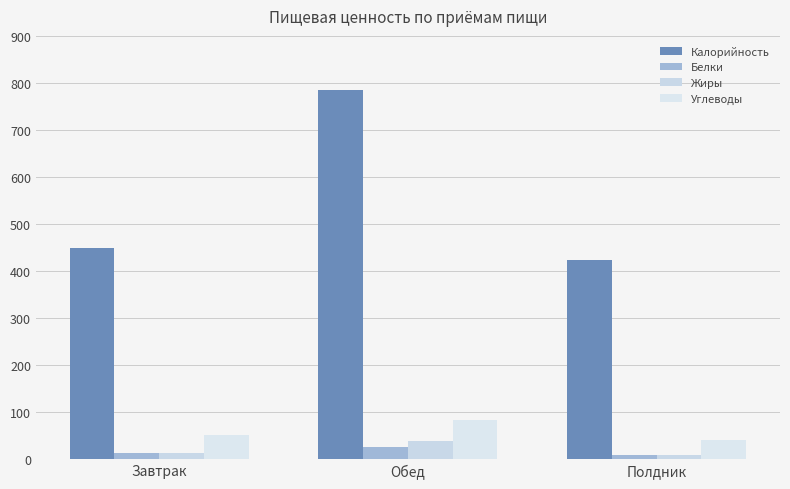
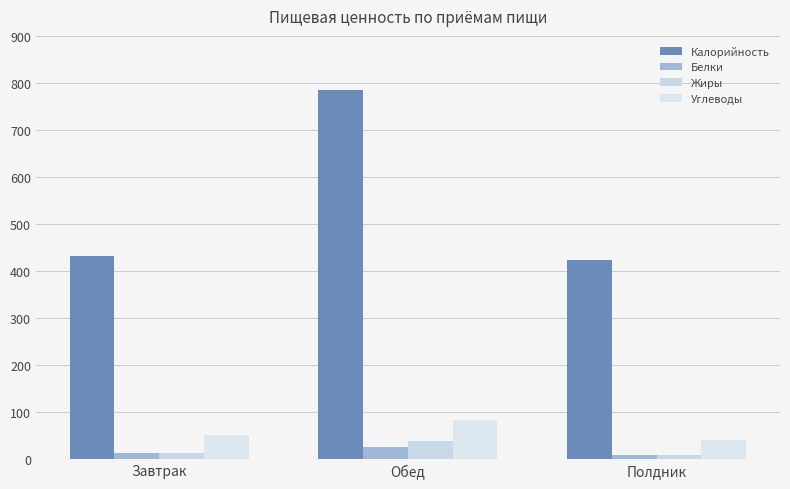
  {
    "Калорийность": {
-     "Завтрак": 450,
+     "Завтрак": 430,
      "Обед": 790,
      "Полдник": 420
    }
  }
